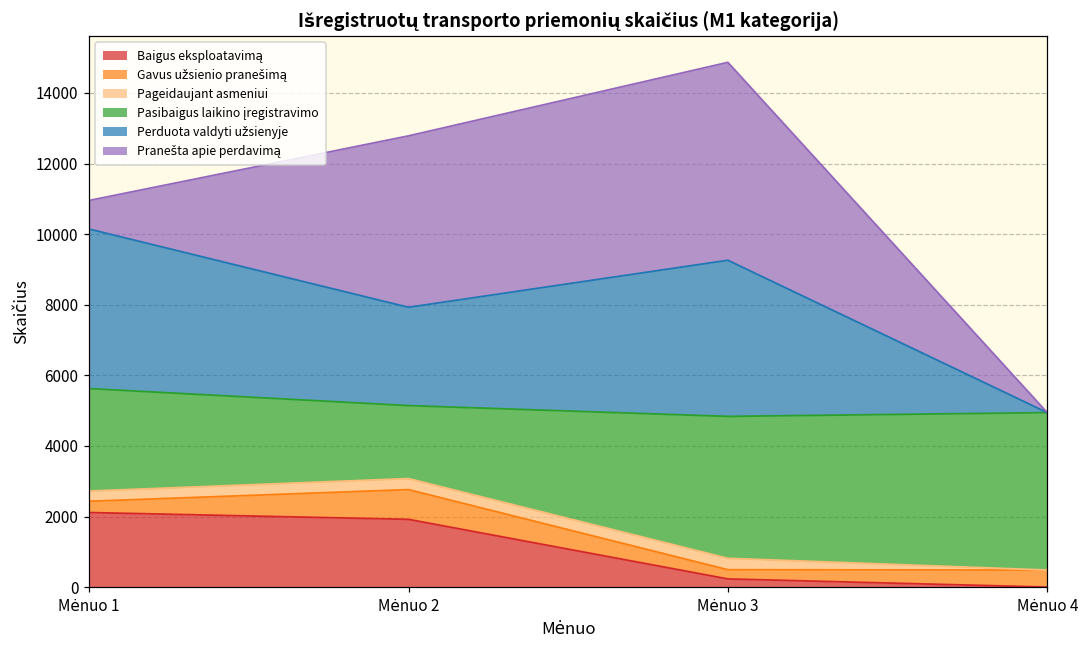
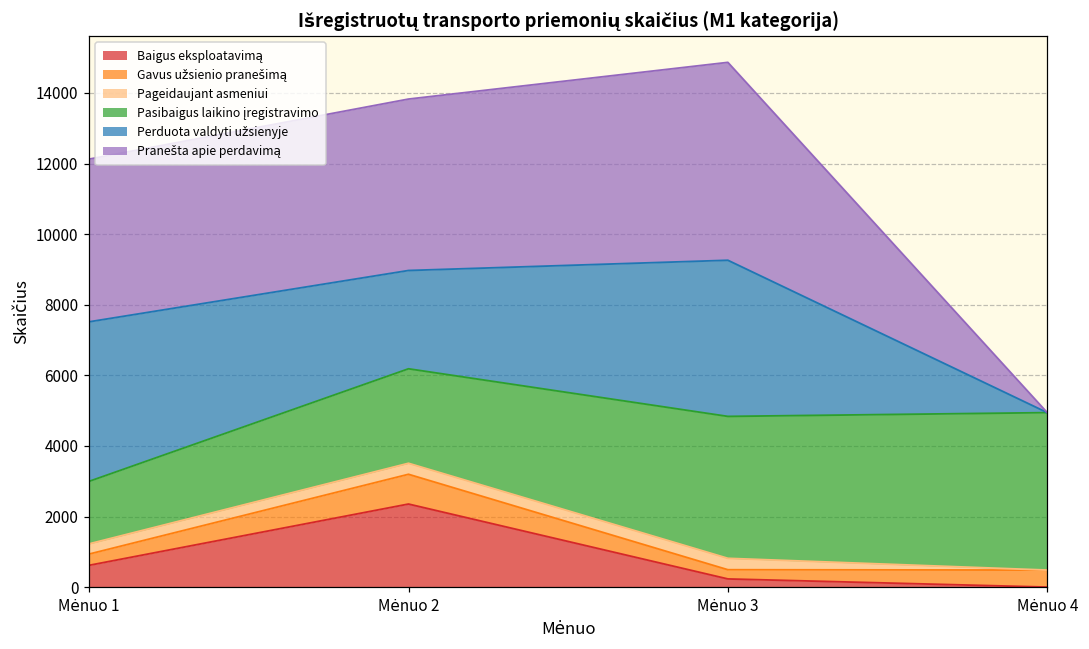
  {
    "Baigus eksploatavimą": {
-     "Mėnuo 1": 2100,
-     "Mėnuo 2": 1900,
+     "Mėnuo 1": 600,
+     "Mėnuo 2": 2400,
      "Mėnuo 3": 200,
      "Mėnuo 4": 0
    },
    "Gavus užsienio pranešimą": {
      "Mėnuo 1": 300,
      "Mėnuo 2": 800,
      "Mėnuo 3": 300
    },
    "Pageidaujant asmeniui": {
      "Mėnuo 1": 300,
      "Mėnuo 2": 300,
      "Mėnuo 3": 300
    },
    "Pasibaigus laikino įregistravimo": {
-     "Mėnuo 1": 2900,
-     "Mėnuo 2": 2100,
+     "Mėnuo 1": 1800,
+     "Mėnuo 2": 2700,
      "Mėnuo 3": 4000
    },
    "Perduota valdyti užsienyje": {
      "Mėnuo 1": 4500,
      "Mėnuo 2": 2800,
      "Mėnuo 3": 4400
    },
    "Pranešta apie perdavimą": {
-     "Mėnuo 1": 800,
+     "Mėnuo 1": 4600,
      "Mėnuo 2": 4900,
      "Mėnuo 3": 5600
    }
  }
